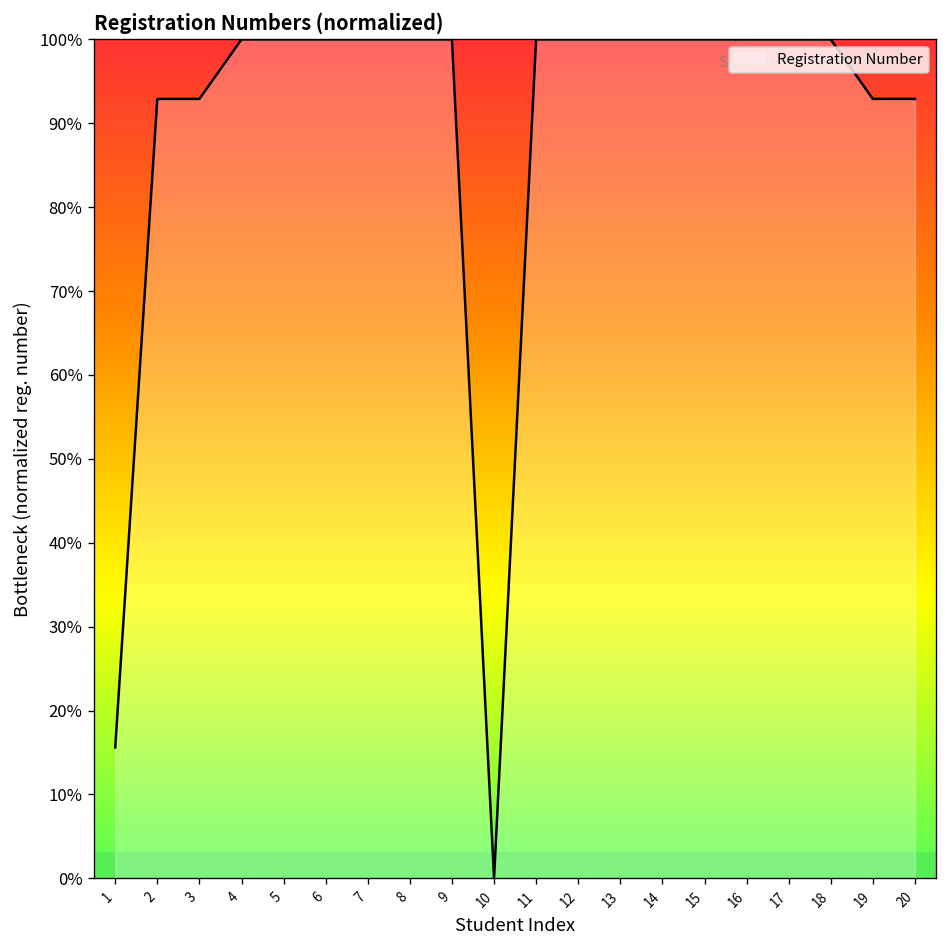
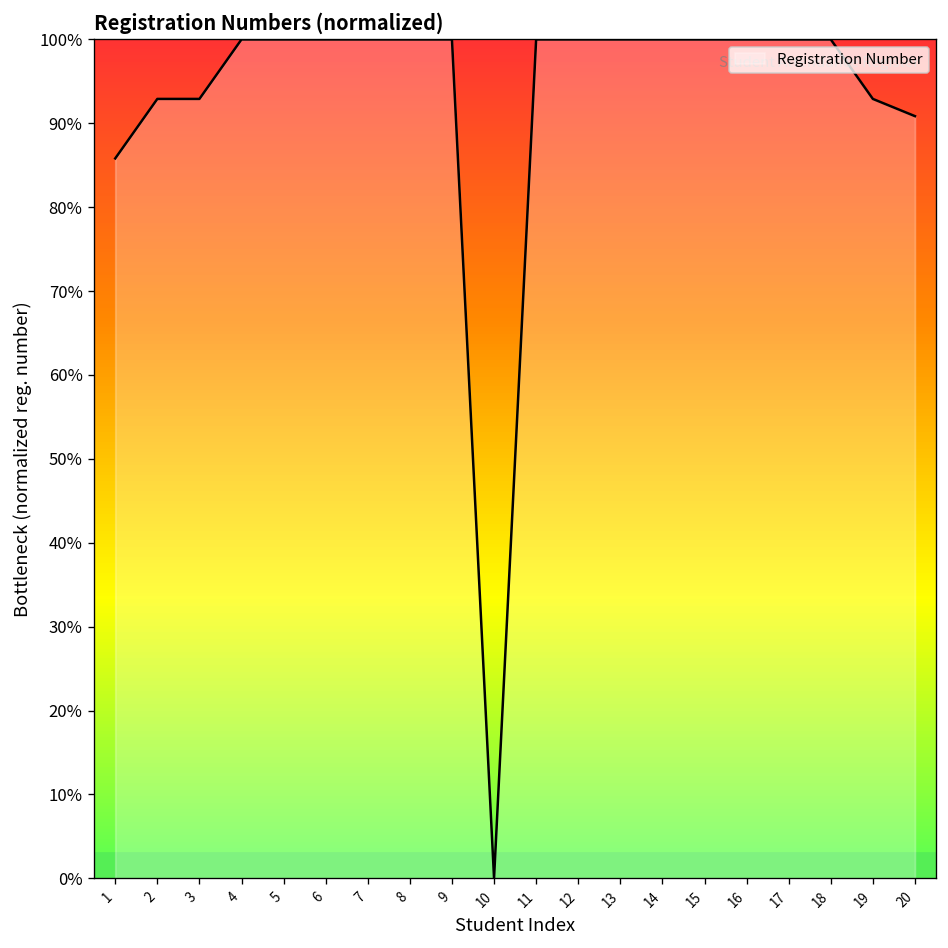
  {
-   "1": "16%",
+   "1": "86%",
    "2": "93%",
    "3": "93%",
    "4": "100%",
    "5": "100%",
    "6": "100%",
    "7": "100%",
    "8": "100%",
    "9": "100%",
    "11": "100%",
    "12": "100%",
    "13": "100%",
    "14": "100%",
    "15": "100%",
    "16": "100%",
    "17": "100%",
    "18": "100%",
    "19": "93%",
-   "20": "93%"
+   "20": "91%"
  }
